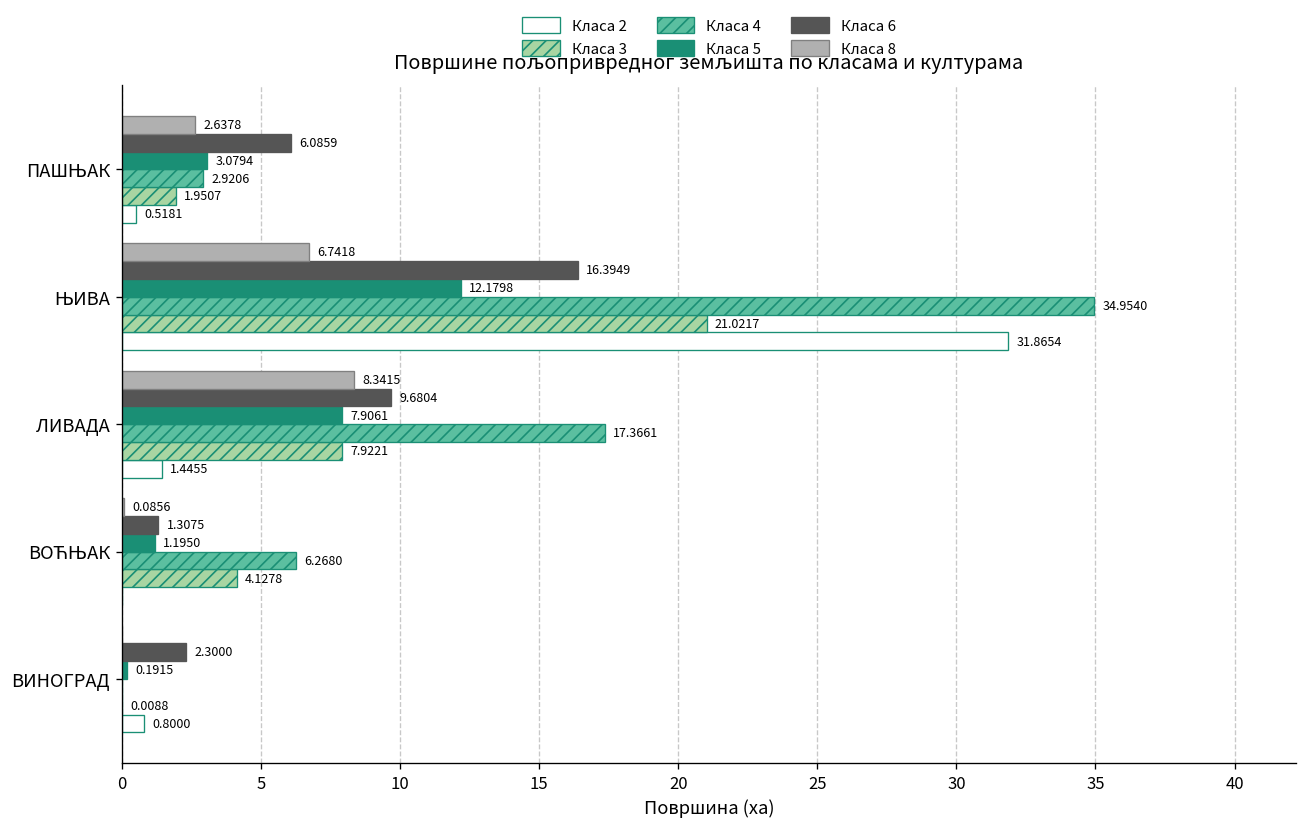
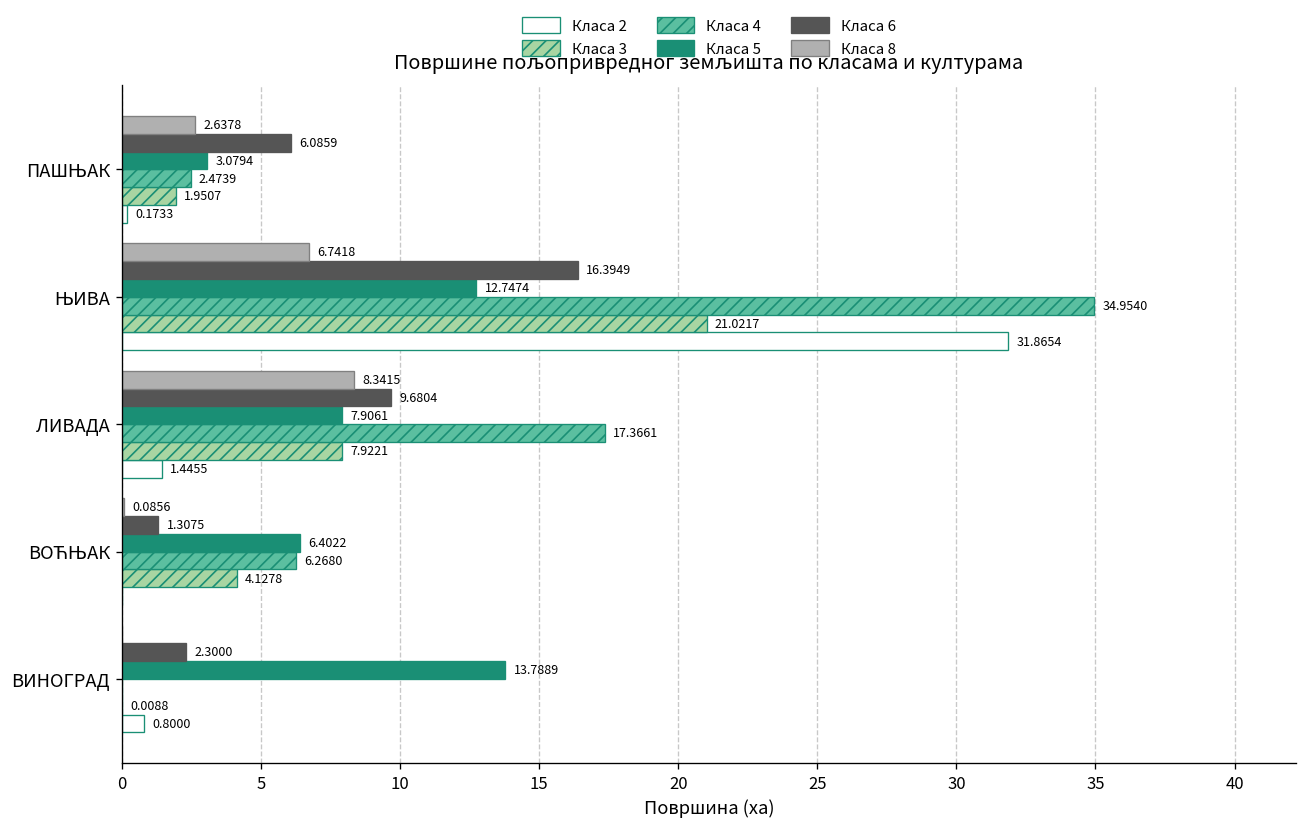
  {
    "Класа 2": {
-     "ПАШЊАК": 0.5181,
+     "ПАШЊАК": 0.1733,
      "ЊИВА": 31.8654,
      "ЛИВАДА": 1.4455,
      "ВИНОГРАД": 0.8000
    },
    "Класа 4": {
-     "ПАШЊАК": 2.9206,
+     "ПАШЊАК": 2.4739,
      "ЊИВА": 34.9540,
      "ЛИВАДА": 17.3661,
      "ВОЋЊАК": 6.2680
    },
    "Класа 5": {
      "ПАШЊАК": 3.0794,
-     "ЊИВА": 12.1798,
+     "ЊИВА": 12.7474,
      "ЛИВАДА": 7.9061,
-     "ВОЋЊАК": 1.1950,
-     "ВИНОГРАД": 0.1915
+     "ВОЋЊАК": 6.4022,
+     "ВИНОГРАД": 13.7889
    },
    "Класа 6": {
      "ПАШЊАК": 6.0859,
      "ЊИВА": 16.3949,
      "ЛИВАДА": 9.6804,
      "ВОЋЊАК": 1.3075,
      "ВИНОГРАД": 2.3000
    }
  }
